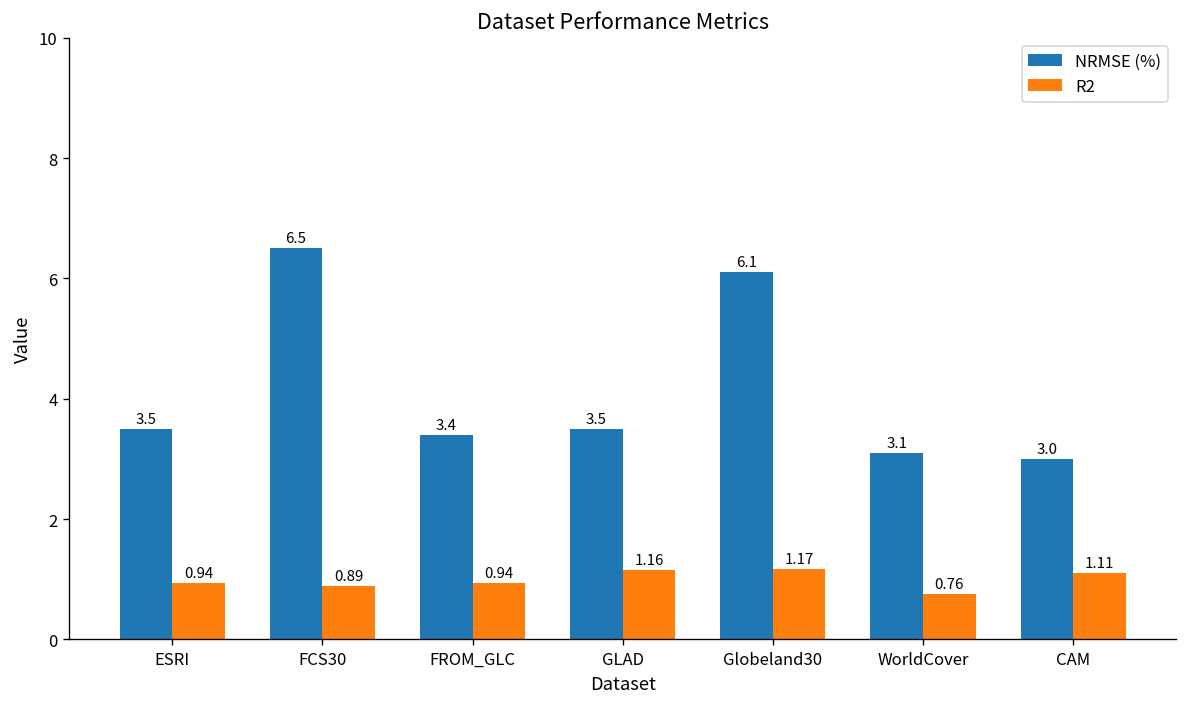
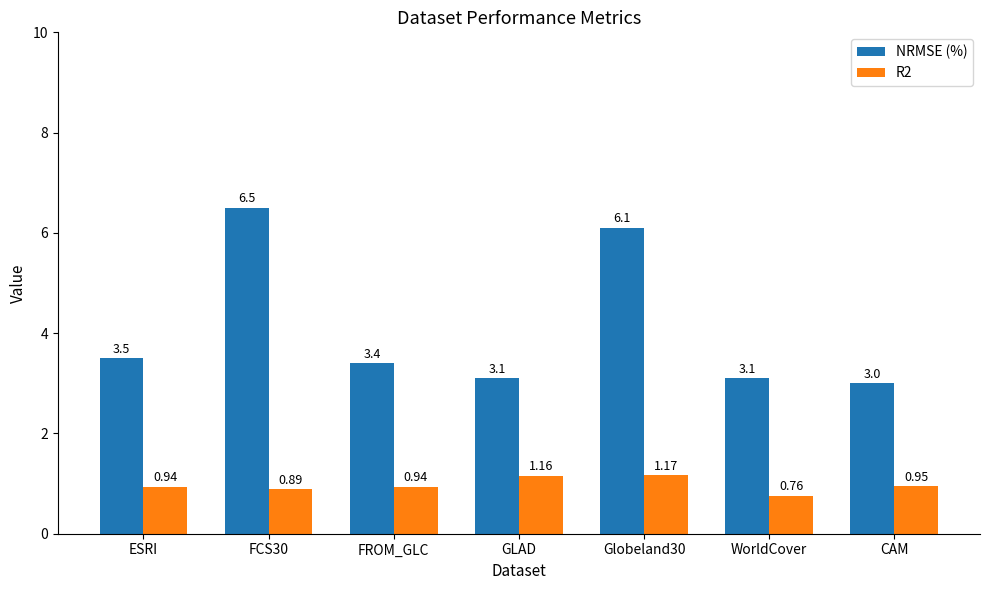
  {
    "NRMSE (%)": {
      "ESRI": 3.5,
      "FCS30": 6.5,
      "FROM_GLC": 3.4,
-     "GLAD": 3.5,
+     "GLAD": 3.1,
      "Globeland30": 6.1,
      "WorldCover": 3.1,
      "CAM": 3.0
    },
    "R2": {
      "ESRI": 0.94,
      "FCS30": 0.89,
      "FROM_GLC": 0.94,
      "GLAD": 1.16,
      "Globeland30": 1.17,
      "WorldCover": 0.76,
-     "CAM": 1.11
+     "CAM": 0.95
    }
  }
